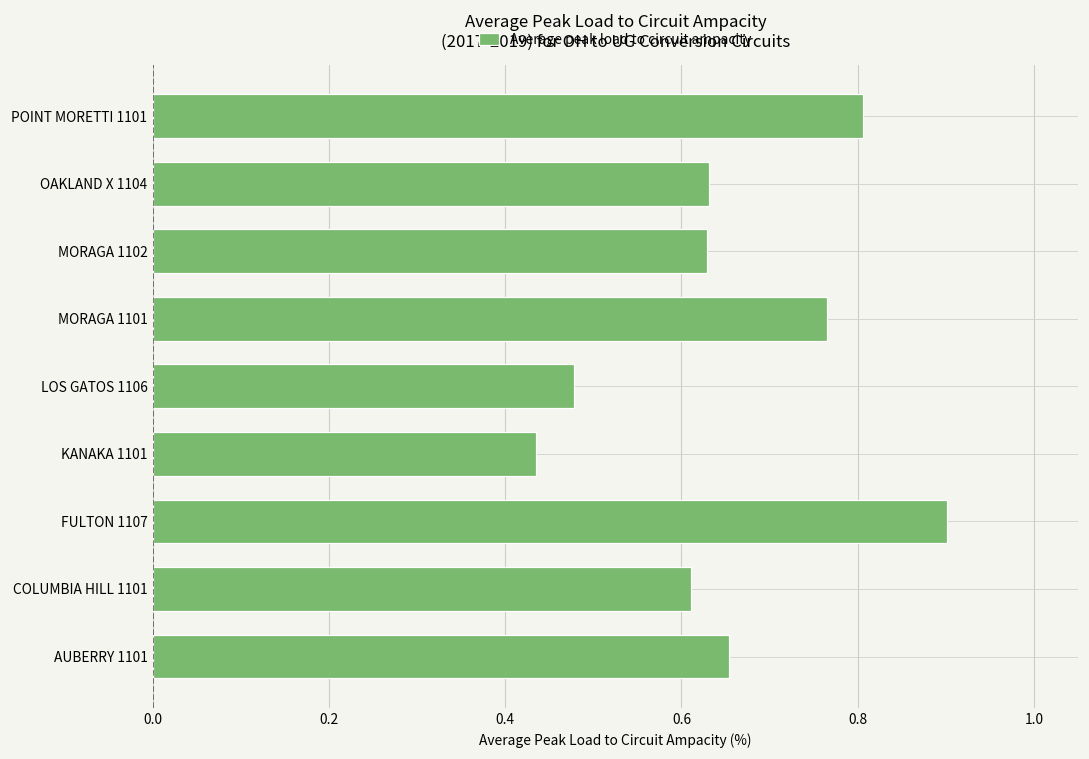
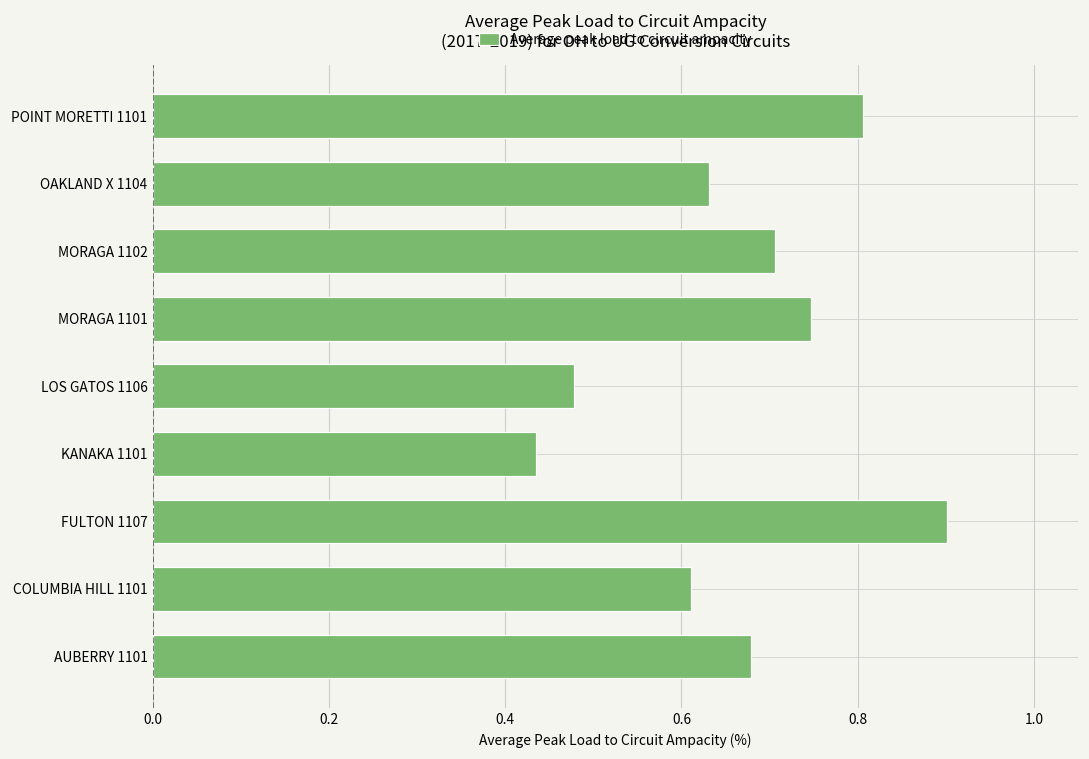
  {
    "POINT MORETTI 1101": 0.81,
    "OAKLAND X 1104": 0.63,
-   "MORAGA 1102": 0.63,
-   "MORAGA 1101": 0.77,
+   "MORAGA 1102": 0.71,
+   "MORAGA 1101": 0.75,
    "LOS GATOS 1106": 0.48,
    "KANAKA 1101": 0.43,
    "FULTON 1107": 0.90,
    "COLUMBIA HILL 1101": 0.61,
-   "AUBERRY 1101": 0.65
+   "AUBERRY 1101": 0.68
  }
